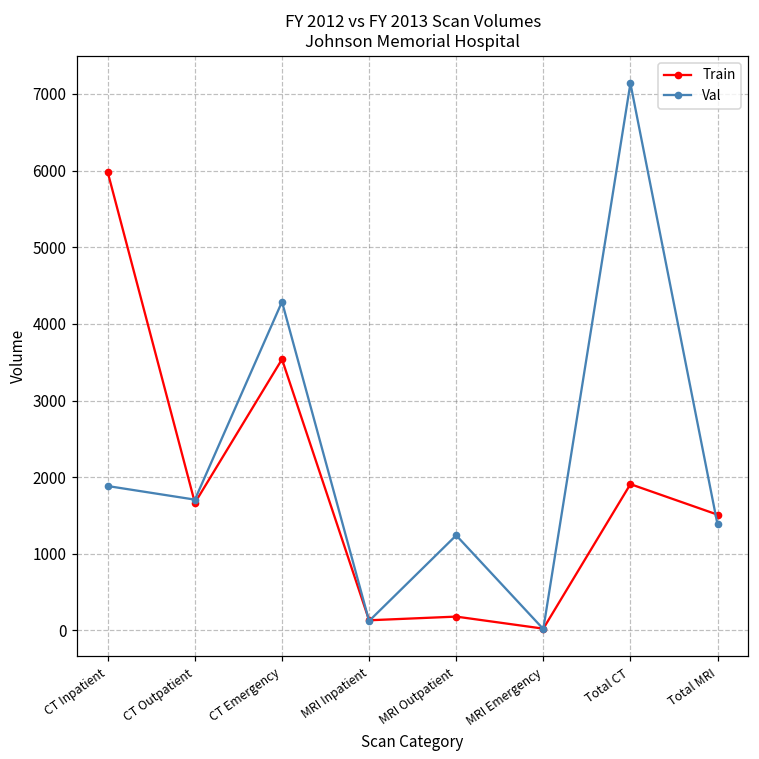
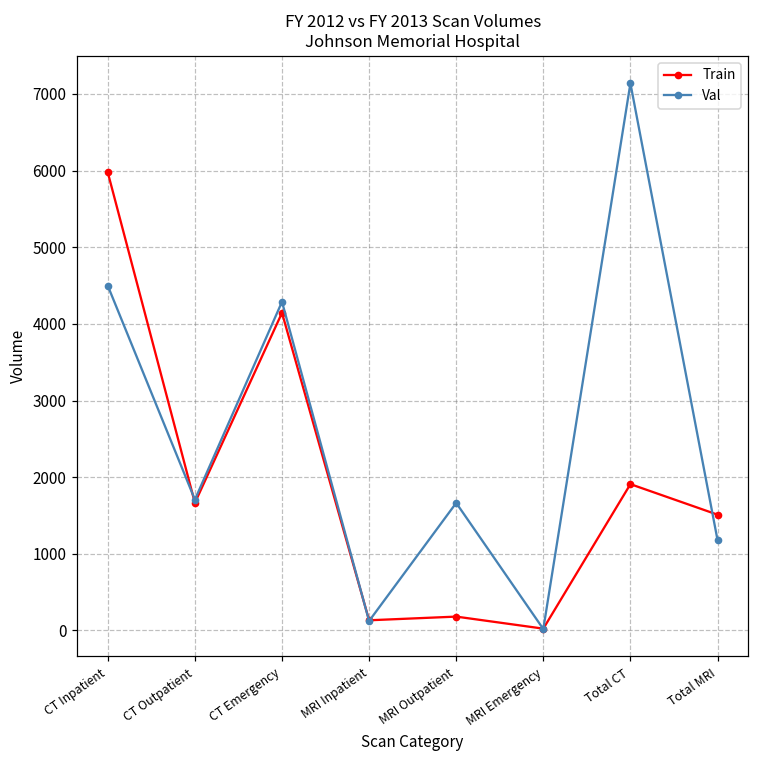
  {
    "Train": {
      "CT Inpatient": 6000,
      "CT Outpatient": 1700,
-     "CT Emergency": 3500,
+     "CT Emergency": 4100,
      "MRI Outpatient": 200,
      "Total CT": 1900,
      "Total MRI": 1500
    },
    "Val": {
-     "CT Inpatient": 1900,
+     "CT Inpatient": 4500,
      "CT Outpatient": 1700,
      "CT Emergency": 4300,
-     "MRI Outpatient": 1200,
+     "MRI Outpatient": 1700,
      "Total CT": 7100,
-     "Total MRI": 1400
+     "Total MRI": 1200
    }
  }
